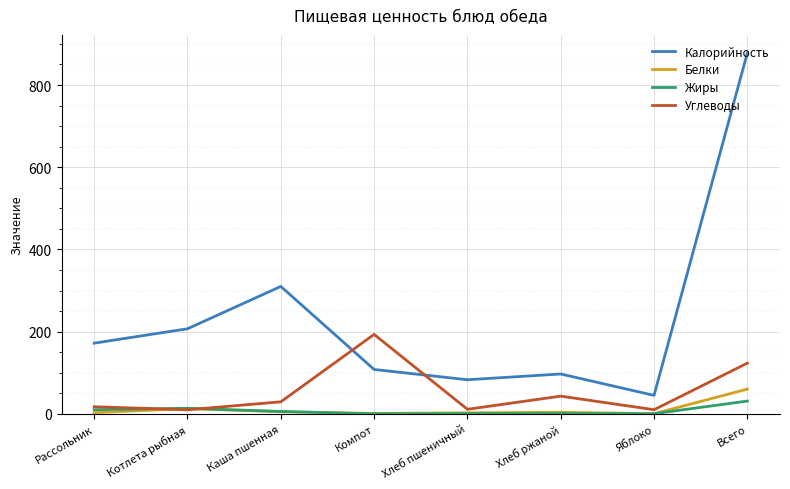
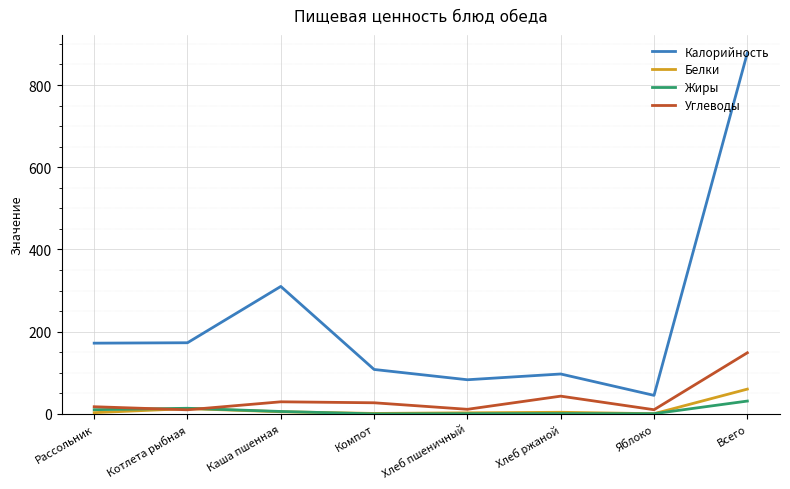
  {
    "Калорийность": {
      "Рассольник": 170,
-     "Котлета рыбная": 210,
+     "Котлета рыбная": 170,
      "Каша пшенная": 310,
      "Компот": 110,
      "Хлеб пшеничный": 80,
      "Хлеб ржаной": 100,
      "Яблоко": 50,
      "Всего": 880
    },
    "Белки": {
      "Рассольник": 0,
      "Всего": 60
    },
    "Жиры": {
      "Рассольник": 10,
      "Всего": 30
    },
    "Углеводы": {
      "Рассольник": 20,
      "Каша пшенная": 30,
-     "Компот": 190,
+     "Компот": 30,
      "Хлеб пшеничный": 10,
      "Хлеб ржаной": 40,
      "Яблоко": 10,
-     "Всего": 120
+     "Всего": 150
    }
  }
